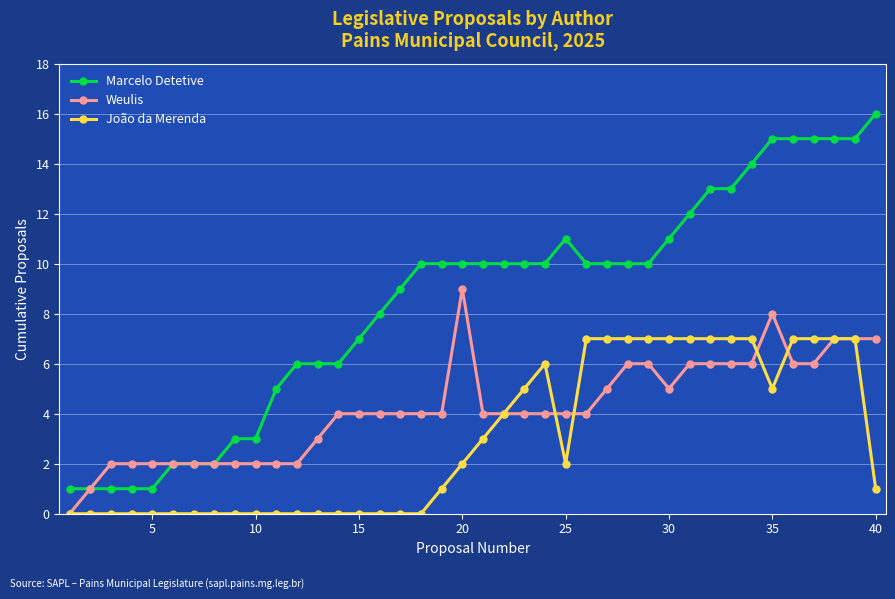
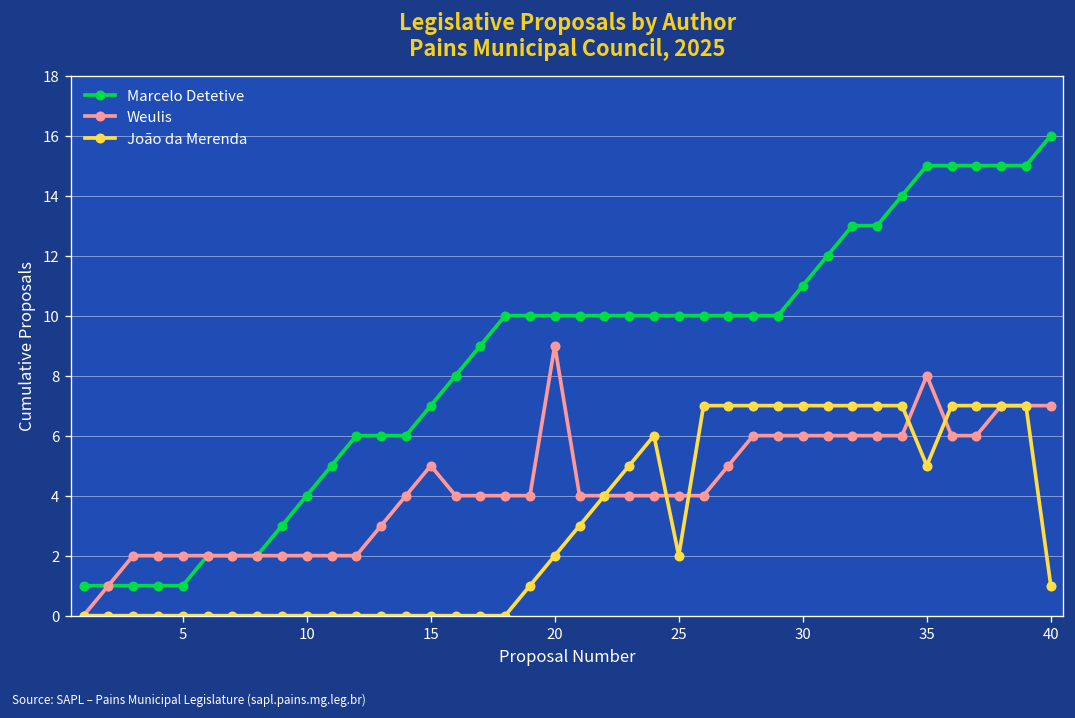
  {
    "Marcelo Detetive": {
      "5": 1,
-     "10": 3,
+     "10": 4,
      "15": 7,
      "20": 10,
-     "25": 11,
+     "25": 10,
      "30": 11,
      "35": 15,
      "40": 16
    },
    "Weulis": {
      "5": 2,
      "10": 2,
-     "15": 4,
+     "15": 5,
      "20": 9,
      "25": 4,
-     "30": 5,
+     "30": 6,
      "35": 8,
      "40": 7
    },
    "João da Merenda": {
      "5": 0,
      "10": 0,
      "15": 0,
      "20": 2,
      "25": 2,
      "30": 7,
      "35": 5,
      "40": 1
    }
  }
